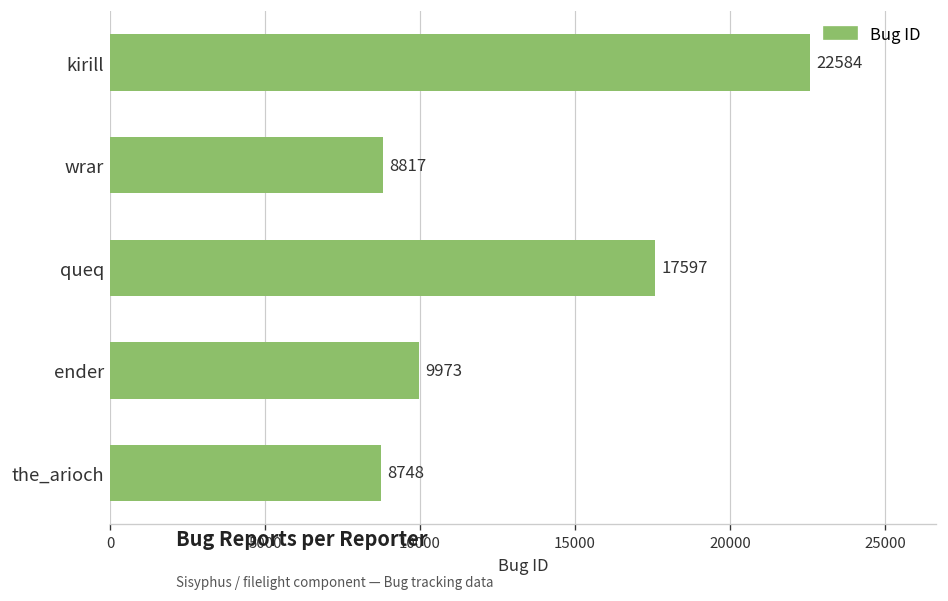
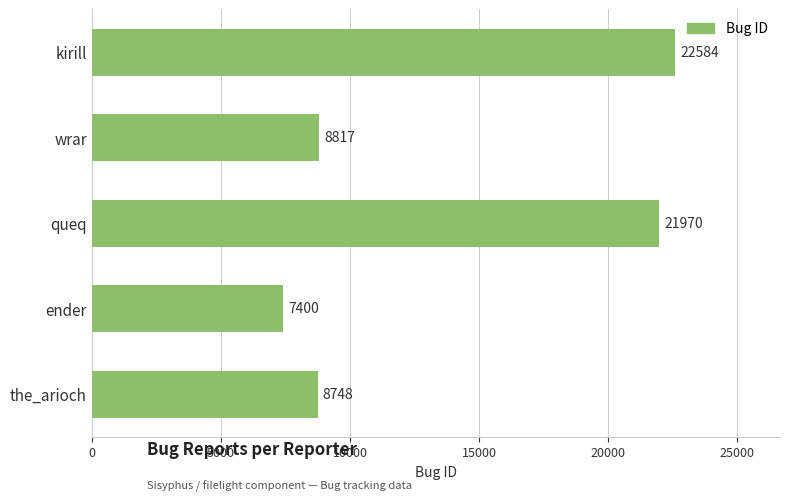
  {
    "kirill": 22584,
    "wrar": 8817,
-   "queq": 17597,
-   "ender": 9973,
+   "queq": 21970,
+   "ender": 7400,
    "the_arioch": 8748
  }
